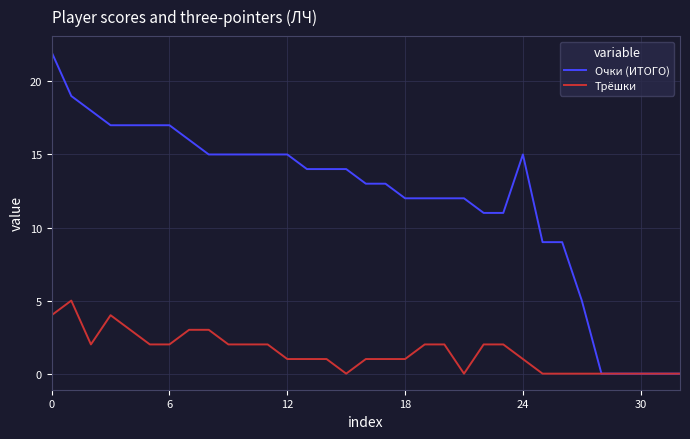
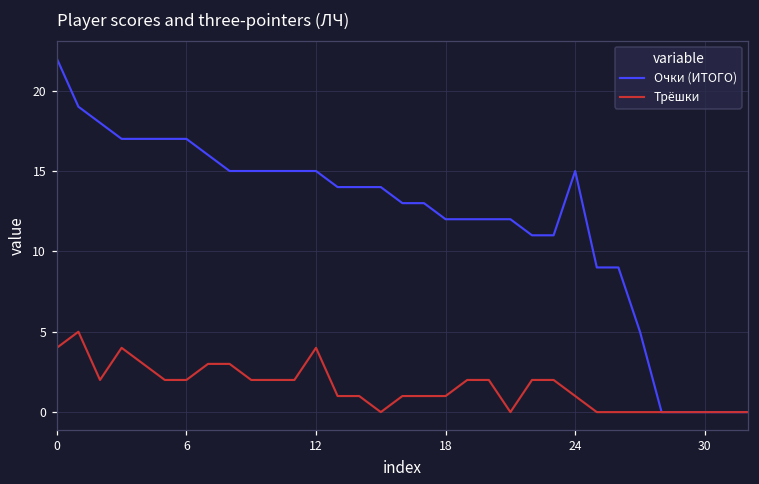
  {
    "Очки (ИТОГО)": {
      "0": 22,
      "6": 17,
      "12": 15,
      "18": 12,
      "24": 15
    },
    "Трёшки": {
      "0": 4,
      "6": 2,
-     "12": 1,
+     "12": 4,
      "18": 1,
      "24": 1
    }
  }
